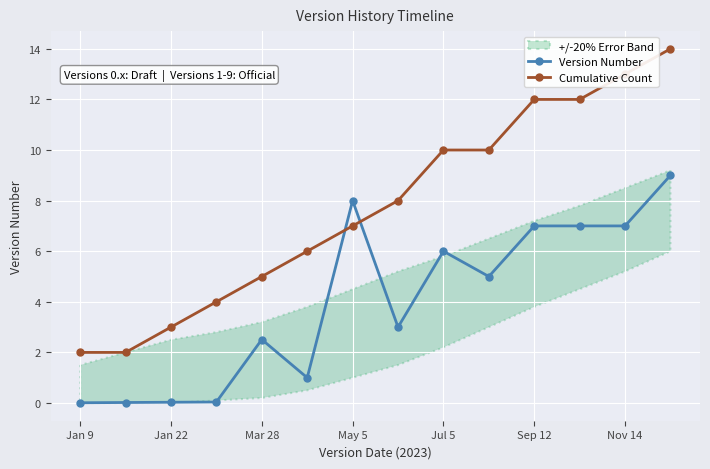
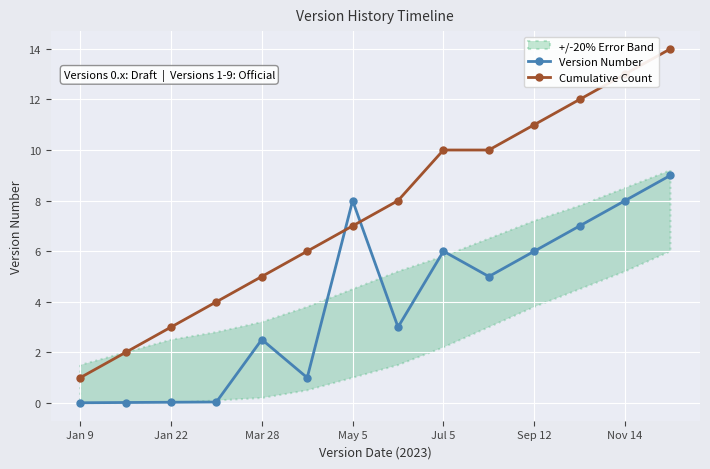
  {
    "Version Number": {
      "Jan 9": 0,
      "Jan 22": 0,
      "Mar 28": 2.5,
      "May 5": 8,
      "Jul 5": 6,
-     "Sep 12": 7,
-     "Nov 14": 7
+     "Sep 12": 6,
+     "Nov 14": 8
    },
    "Cumulative Count": {
-     "Jan 9": 2,
+     "Jan 9": 1,
      "Jan 22": 3,
      "Mar 28": 5,
      "May 5": 7,
      "Jul 5": 10,
-     "Sep 12": 12
+     "Sep 12": 11
    }
  }
